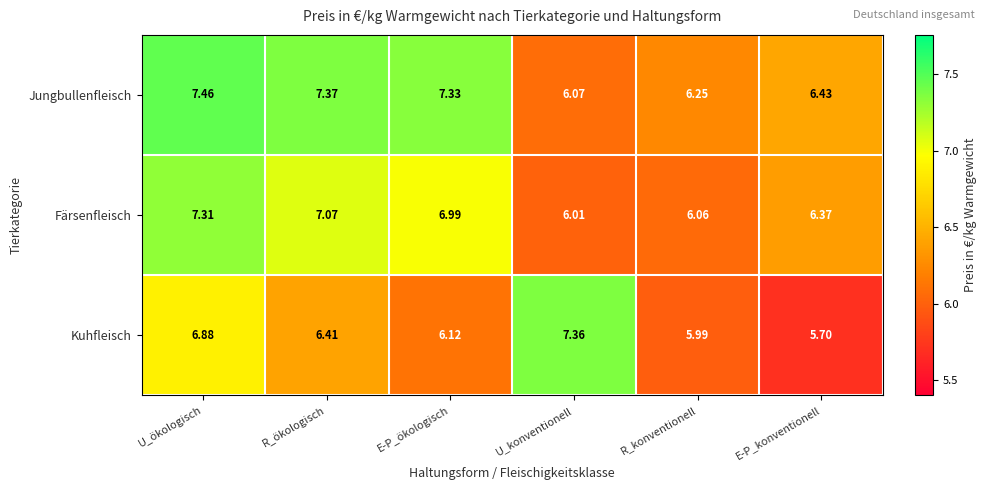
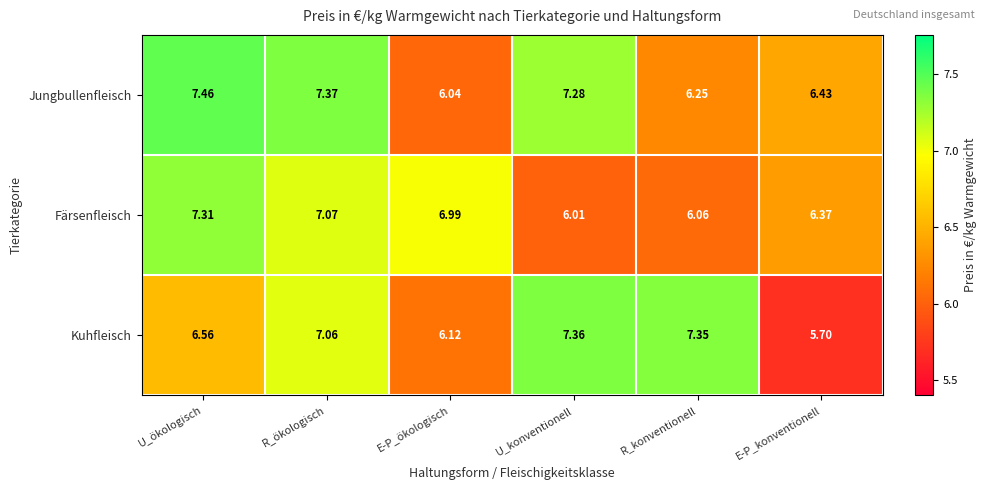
  {
    "Jungbullenfleisch": {
      "U_ökologisch": 7.46,
      "R_ökologisch": 7.37,
-     "E-P_ökologisch": 7.33,
-     "U_konventionell": 6.07,
+     "E-P_ökologisch": 6.04,
+     "U_konventionell": 7.28,
      "R_konventionell": 6.25,
      "E-P_konventionell": 6.43
    },
    "Färsenfleisch": {
      "U_ökologisch": 7.31,
      "R_ökologisch": 7.07,
      "E-P_ökologisch": 6.99,
      "U_konventionell": 6.01,
      "R_konventionell": 6.06,
      "E-P_konventionell": 6.37
    },
    "Kuhfleisch": {
-     "U_ökologisch": 6.88,
-     "R_ökologisch": 6.41,
+     "U_ökologisch": 6.56,
+     "R_ökologisch": 7.06,
      "E-P_ökologisch": 6.12,
      "U_konventionell": 7.36,
-     "R_konventionell": 5.99,
+     "R_konventionell": 7.35,
      "E-P_konventionell": 5.70
    }
  }
